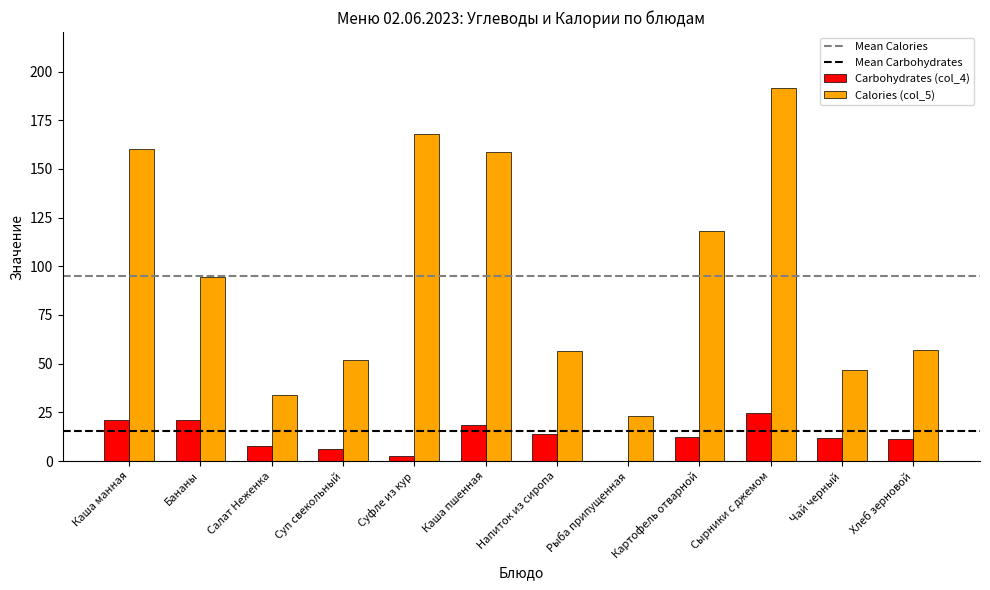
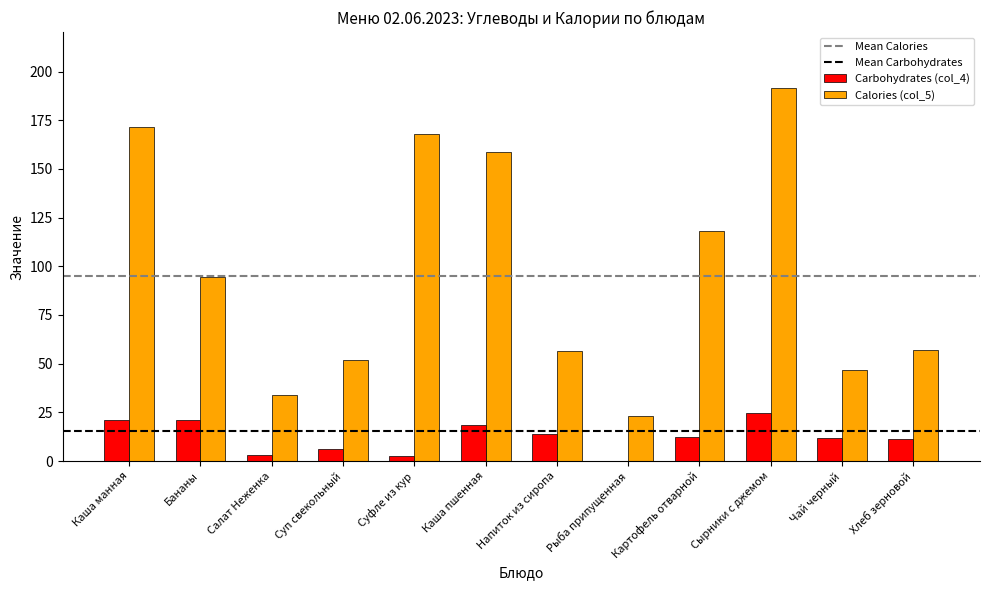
  {
    "Carbohydrates (col_4)": {
      "Каша манная": 21,
      "Бананы": 21,
-     "Салат Неженка": 8,
+     "Салат Неженка": 3,
      "Суп свекольный": 6,
      "Суфле из кур": 3,
      "Каша пшенная": 18,
      "Напиток из сиропа": 14,
      "Картофель отварной": 12,
      "Сырники с джемом": 25,
      "Чай черный": 12,
      "Хлеб зерновой": 11
    },
    "Calories (col_5)": {
-     "Каша манная": 160,
+     "Каша манная": 172,
      "Бананы": 95,
      "Салат Неженка": 34,
      "Суп свекольный": 52,
      "Суфле из кур": 168,
      "Каша пшенная": 159,
      "Напиток из сиропа": 56,
      "Рыба припущенная": 23,
      "Картофель отварной": 118,
      "Сырники с джемом": 192,
      "Чай черный": 47,
      "Хлеб зерновой": 57
    }
  }
